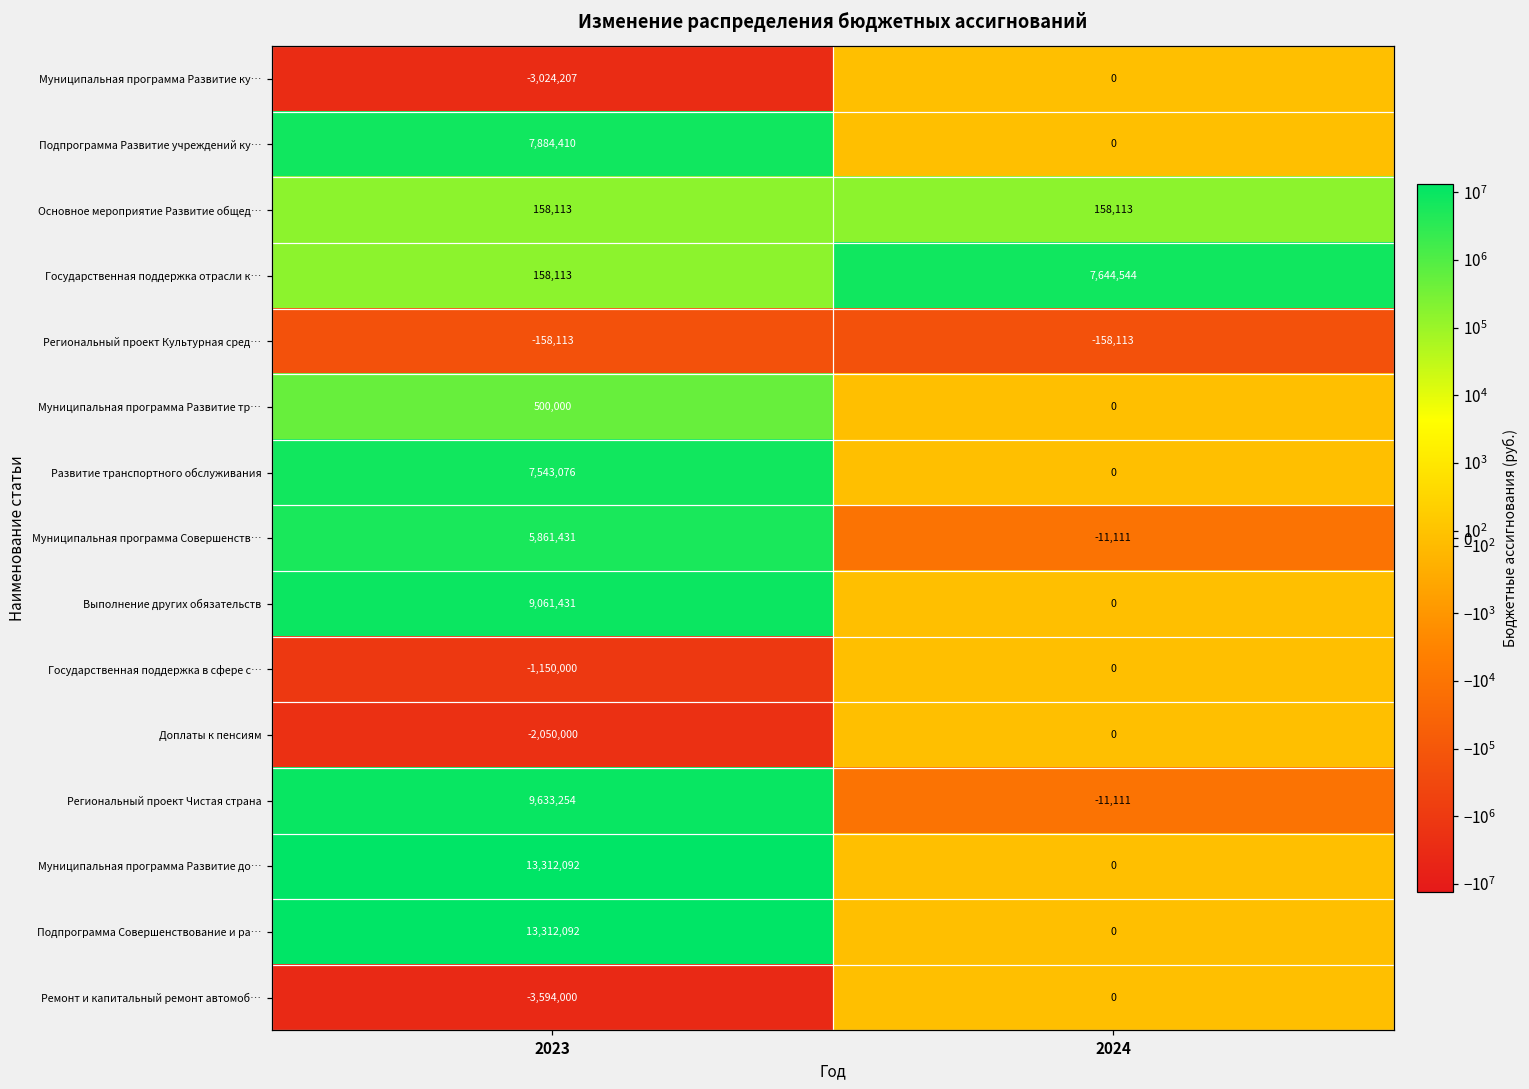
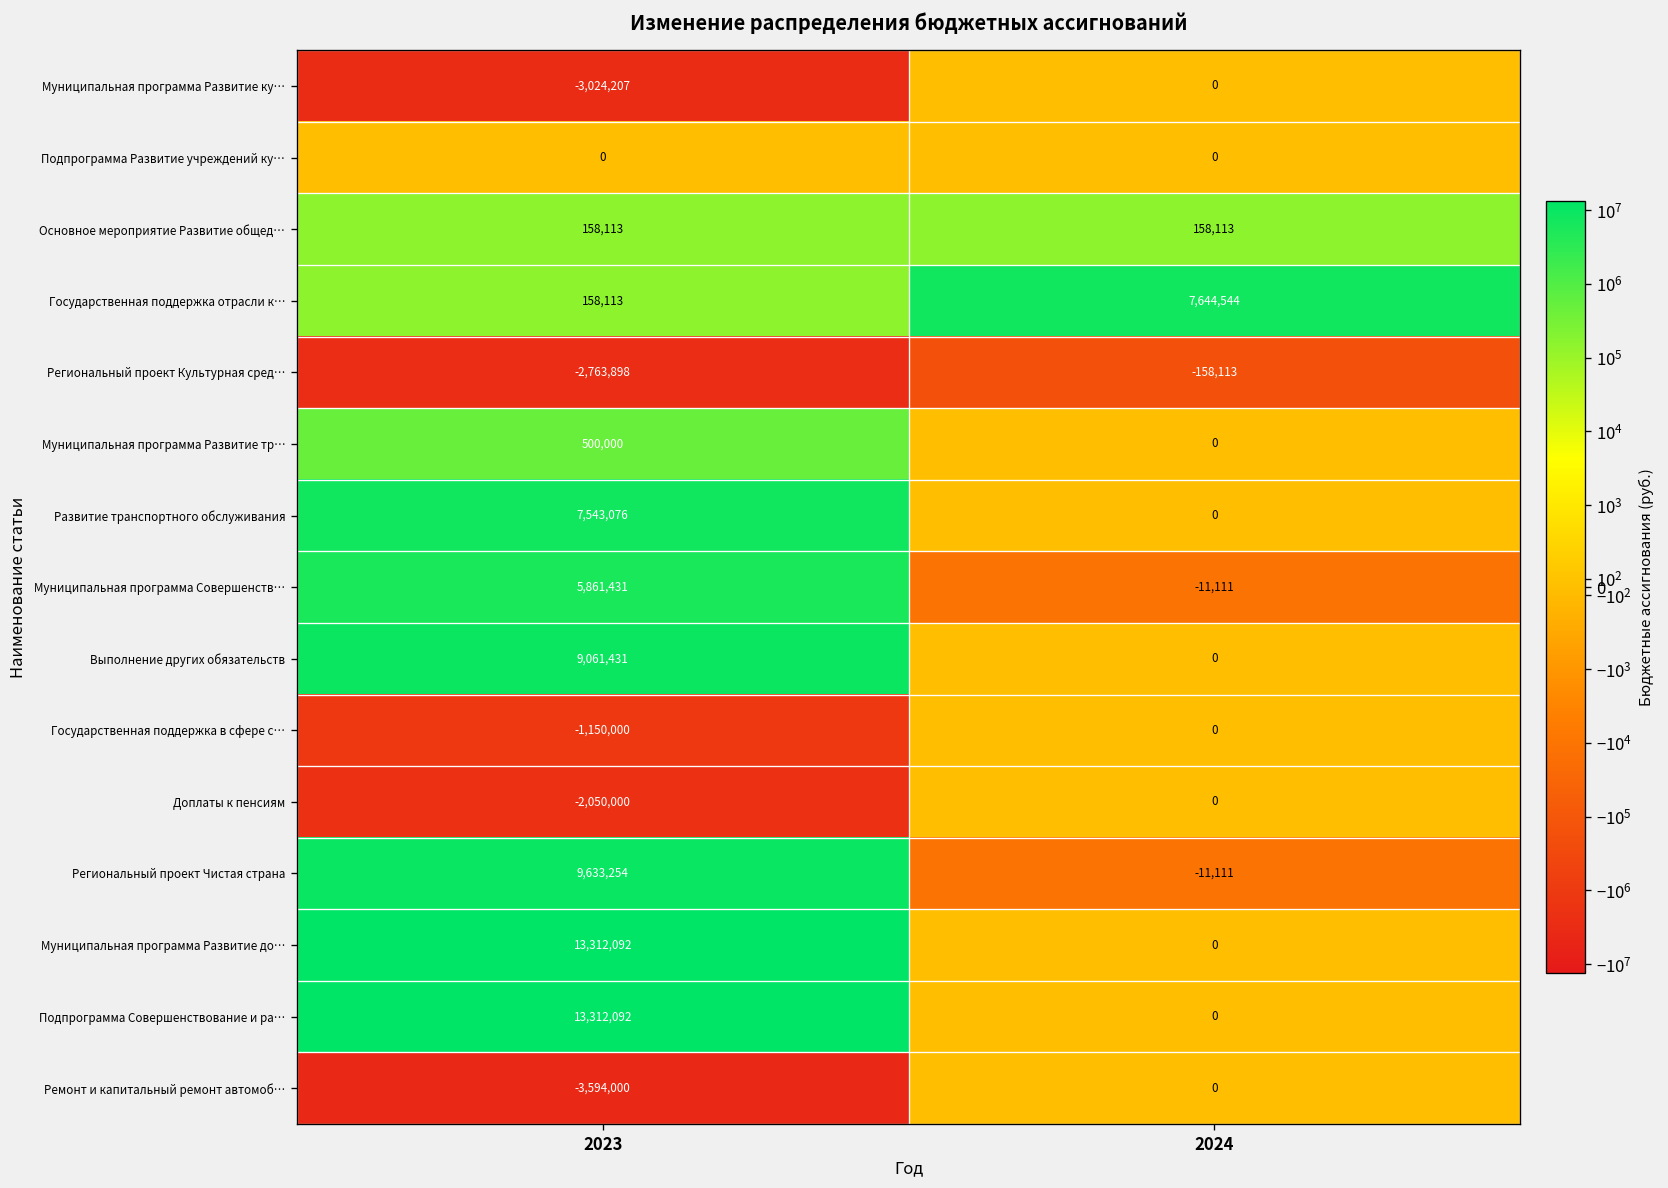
  {
    "Муниципальная программа Развитие ку…": {
      "2023": "-3,024,207",
      "2024": "0"
    },
    "Подпрограмма Развитие учреждений ку…": {
-     "2023": "7,884,410",
+     "2023": "0",
      "2024": "0"
    },
    "Основное мероприятие Развитие общед…": {
      "2023": "158,113",
      "2024": "158,113"
    },
    "Государственная поддержка отрасли к…": {
      "2023": "158,113",
      "2024": "7,644,544"
    },
    "Региональный проект Культурная сред…": {
-     "2023": "-158,113",
+     "2023": "-2,763,898",
      "2024": "-158,113"
    },
    "Муниципальная программа Развитие тр…": {
      "2023": "500,000",
      "2024": "0"
    },
    "Развитие транспортного обслуживания": {
      "2023": "7,543,076",
      "2024": "0"
    },
    "Муниципальная программа Совершенств…": {
      "2023": "5,861,431",
      "2024": "-11,111"
    },
    "Выполнение других обязательств": {
      "2023": "9,061,431",
      "2024": "0"
    },
    "Государственная поддержка в сфере с…": {
      "2023": "-1,150,000",
      "2024": "0"
    },
    "Доплаты к пенсиям": {
      "2023": "-2,050,000",
      "2024": "0"
    },
    "Региональный проект Чистая страна": {
      "2023": "9,633,254",
      "2024": "-11,111"
    },
    "Муниципальная программа Развитие до…": {
      "2023": "13,312,092",
      "2024": "0"
    },
    "Подпрограмма Совершенствование и ра…": {
      "2023": "13,312,092",
      "2024": "0"
    },
    "Ремонт и капитальный ремонт автомоб…": {
      "2023": "-3,594,000",
      "2024": "0"
    }
  }
